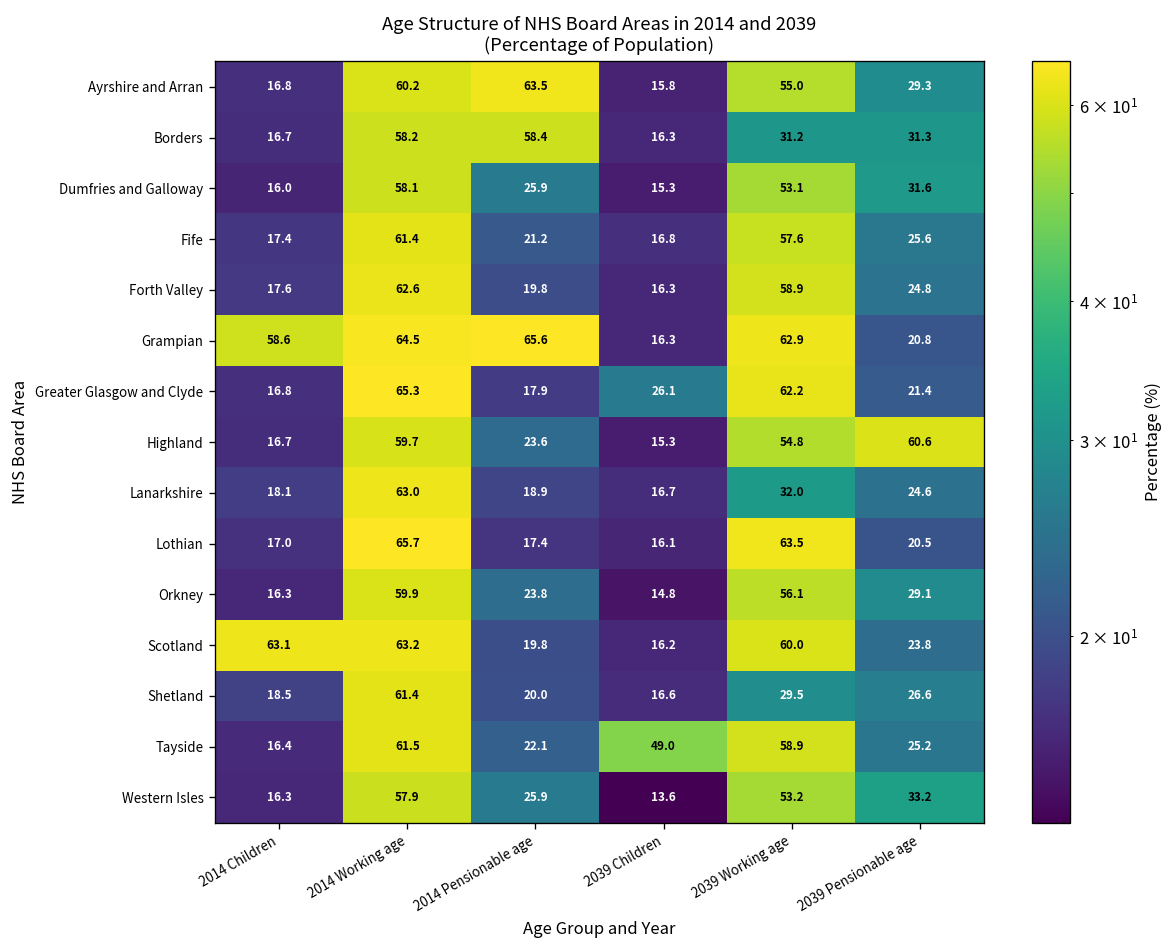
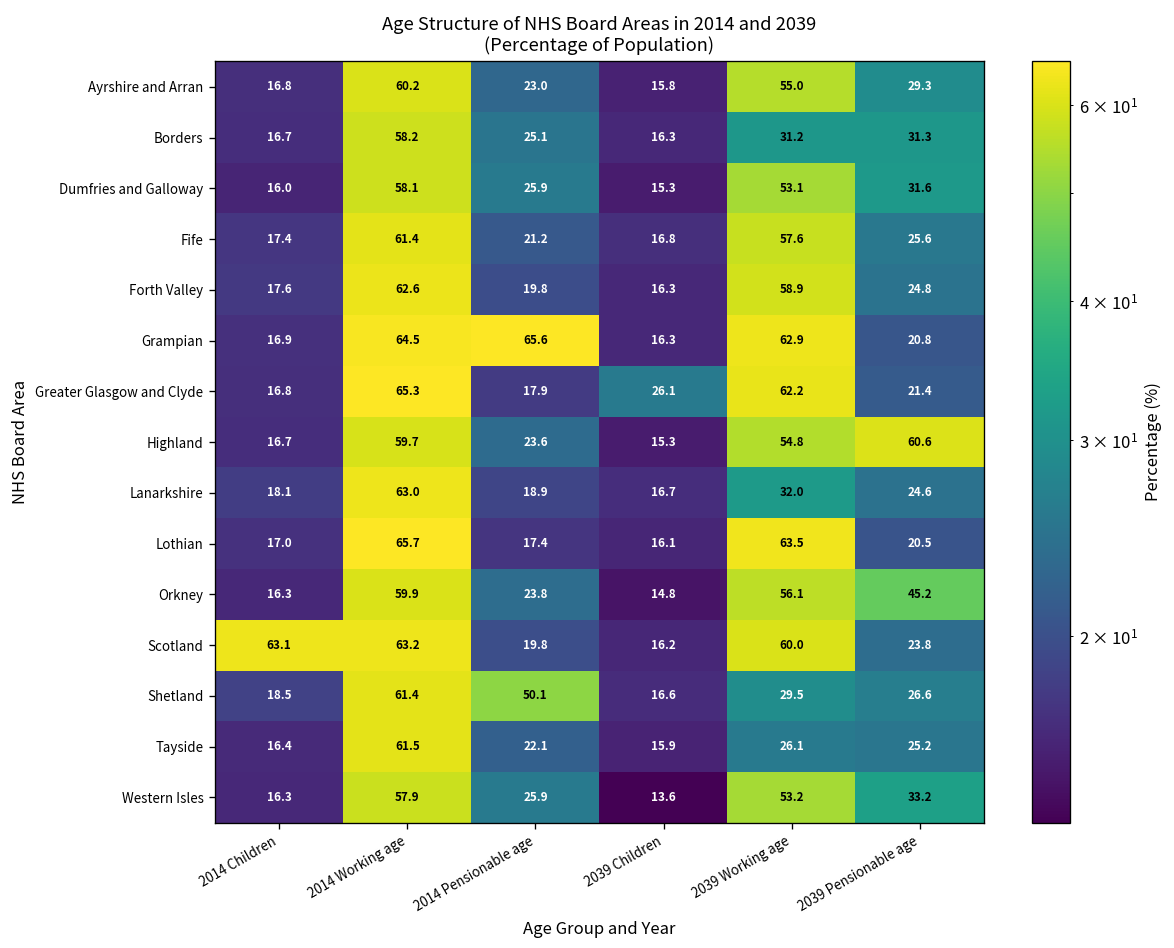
  {
    "Ayrshire and Arran": {
      "2014 Children": 16.8,
      "2014 Working age": 60.2,
-     "2014 Pensionable age": 63.5,
+     "2014 Pensionable age": 23.0,
      "2039 Children": 15.8,
      "2039 Working age": 55.0,
      "2039 Pensionable age": 29.3
    },
    "Borders": {
      "2014 Children": 16.7,
      "2014 Working age": 58.2,
-     "2014 Pensionable age": 58.4,
+     "2014 Pensionable age": 25.1,
      "2039 Children": 16.3,
      "2039 Working age": 31.2,
      "2039 Pensionable age": 31.3
    },
    "Dumfries and Galloway": {
      "2014 Children": 16.0,
      "2014 Working age": 58.1,
      "2014 Pensionable age": 25.9,
      "2039 Children": 15.3,
      "2039 Working age": 53.1,
      "2039 Pensionable age": 31.6
    },
    "Fife": {
      "2014 Children": 17.4,
      "2014 Working age": 61.4,
      "2014 Pensionable age": 21.2,
      "2039 Children": 16.8,
      "2039 Working age": 57.6,
      "2039 Pensionable age": 25.6
    },
    "Forth Valley": {
      "2014 Children": 17.6,
      "2014 Working age": 62.6,
      "2014 Pensionable age": 19.8,
      "2039 Children": 16.3,
      "2039 Working age": 58.9,
      "2039 Pensionable age": 24.8
    },
    "Grampian": {
-     "2014 Children": 58.6,
+     "2014 Children": 16.9,
      "2014 Working age": 64.5,
      "2014 Pensionable age": 65.6,
      "2039 Children": 16.3,
      "2039 Working age": 62.9,
      "2039 Pensionable age": 20.8
    },
    "Greater Glasgow and Clyde": {
      "2014 Children": 16.8,
      "2014 Working age": 65.3,
      "2014 Pensionable age": 17.9,
      "2039 Children": 26.1,
      "2039 Working age": 62.2,
      "2039 Pensionable age": 21.4
    },
    "Highland": {
      "2014 Children": 16.7,
      "2014 Working age": 59.7,
      "2014 Pensionable age": 23.6,
      "2039 Children": 15.3,
      "2039 Working age": 54.8,
      "2039 Pensionable age": 60.6
    },
    "Lanarkshire": {
      "2014 Children": 18.1,
      "2014 Working age": 63.0,
      "2014 Pensionable age": 18.9,
      "2039 Children": 16.7,
      "2039 Working age": 32.0,
      "2039 Pensionable age": 24.6
    },
    "Lothian": {
      "2014 Children": 17.0,
      "2014 Working age": 65.7,
      "2014 Pensionable age": 17.4,
      "2039 Children": 16.1,
      "2039 Working age": 63.5,
      "2039 Pensionable age": 20.5
    },
    "Orkney": {
      "2014 Children": 16.3,
      "2014 Working age": 59.9,
      "2014 Pensionable age": 23.8,
      "2039 Children": 14.8,
      "2039 Working age": 56.1,
-     "2039 Pensionable age": 29.1
+     "2039 Pensionable age": 45.2
    },
    "Scotland": {
      "2014 Children": 63.1,
      "2014 Working age": 63.2,
      "2014 Pensionable age": 19.8,
      "2039 Children": 16.2,
      "2039 Working age": 60.0,
      "2039 Pensionable age": 23.8
    },
    "Shetland": {
      "2014 Children": 18.5,
      "2014 Working age": 61.4,
-     "2014 Pensionable age": 20.0,
+     "2014 Pensionable age": 50.1,
      "2039 Children": 16.6,
      "2039 Working age": 29.5,
      "2039 Pensionable age": 26.6
    },
    "Tayside": {
      "2014 Children": 16.4,
      "2014 Working age": 61.5,
      "2014 Pensionable age": 22.1,
-     "2039 Children": 49.0,
-     "2039 Working age": 58.9,
+     "2039 Children": 15.9,
+     "2039 Working age": 26.1,
      "2039 Pensionable age": 25.2
    },
    "Western Isles": {
      "2014 Children": 16.3,
      "2014 Working age": 57.9,
      "2014 Pensionable age": 25.9,
      "2039 Children": 13.6,
      "2039 Working age": 53.2,
      "2039 Pensionable age": 33.2
    }
  }
